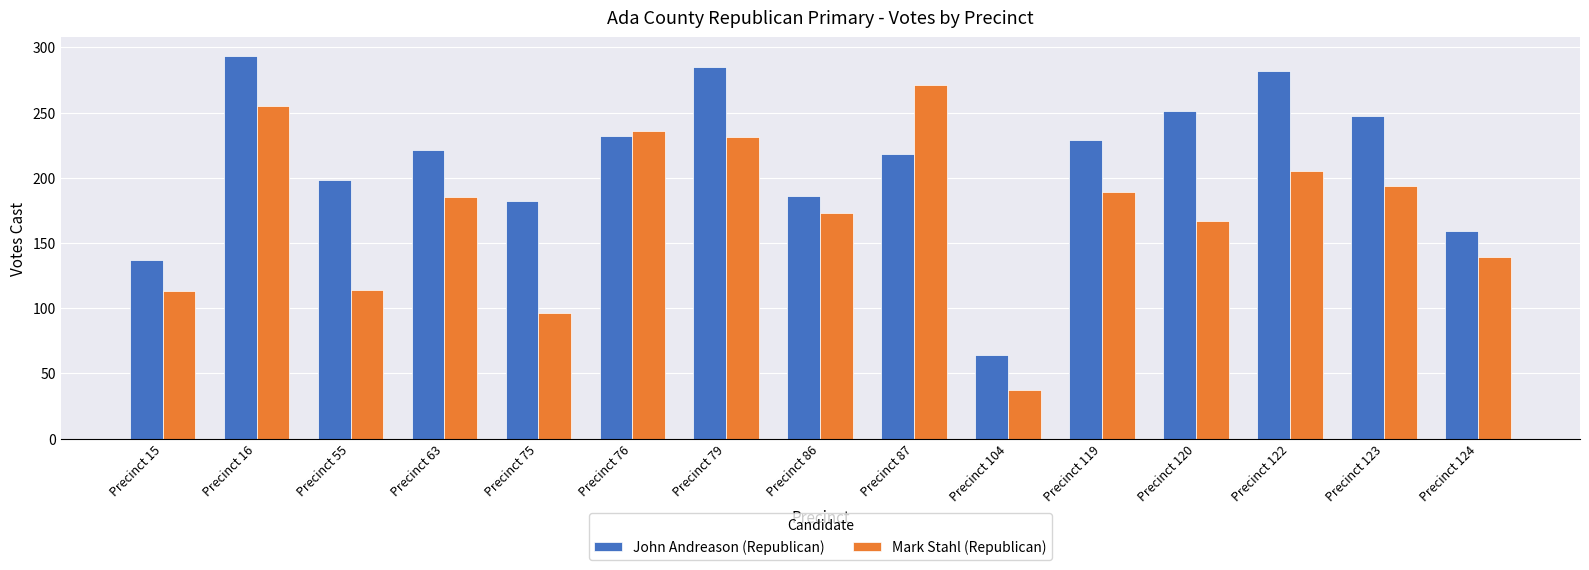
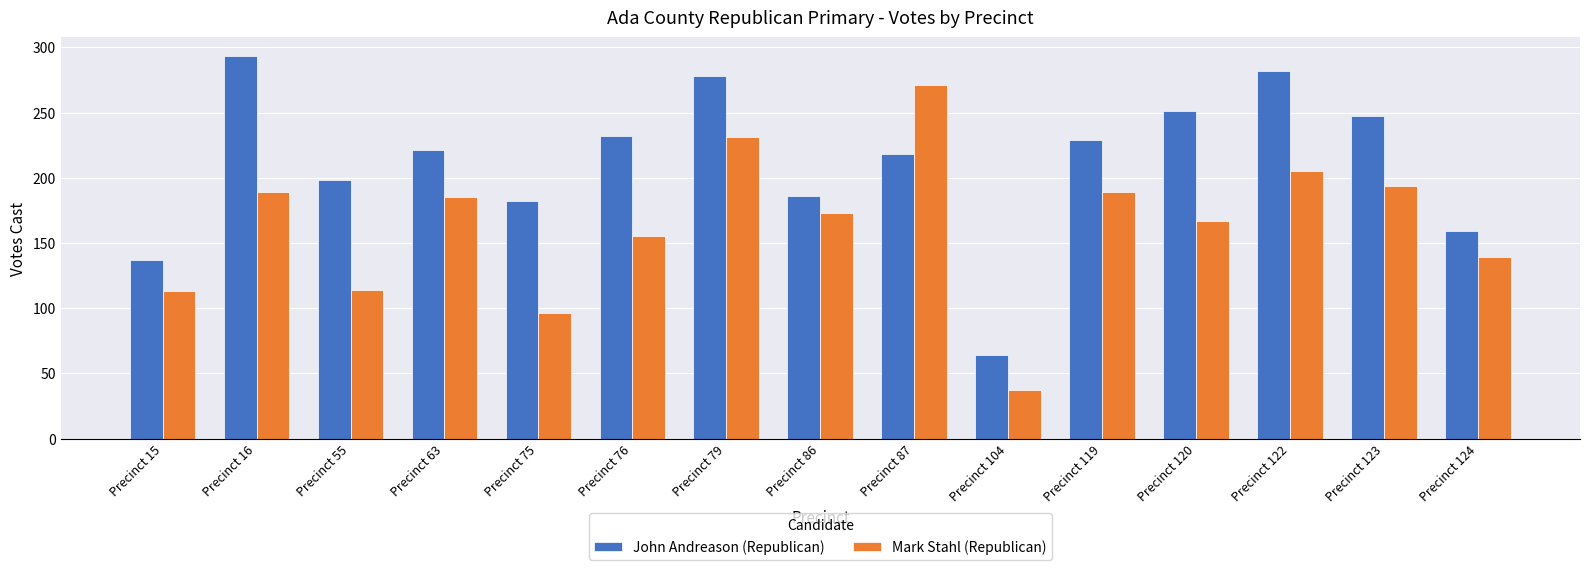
  {
    "John Andreason (Republican)": {
      "Precinct 15": 137,
      "Precinct 16": 293,
      "Precinct 55": 198,
      "Precinct 63": 221,
      "Precinct 75": 182,
      "Precinct 76": 232,
-     "Precinct 79": 285,
+     "Precinct 79": 278,
      "Precinct 86": 186,
      "Precinct 87": 218,
      "Precinct 104": 64,
      "Precinct 119": 229,
      "Precinct 120": 251,
      "Precinct 122": 282,
      "Precinct 123": 247,
      "Precinct 124": 159
    },
    "Mark Stahl (Republican)": {
      "Precinct 15": 113,
-     "Precinct 16": 255,
+     "Precinct 16": 189,
      "Precinct 55": 114,
      "Precinct 63": 185,
      "Precinct 75": 96,
-     "Precinct 76": 236,
+     "Precinct 76": 155,
      "Precinct 79": 231,
      "Precinct 86": 173,
      "Precinct 87": 271,
      "Precinct 104": 37,
      "Precinct 119": 189,
      "Precinct 120": 167,
      "Precinct 122": 205,
      "Precinct 123": 194,
      "Precinct 124": 139
    }
  }
